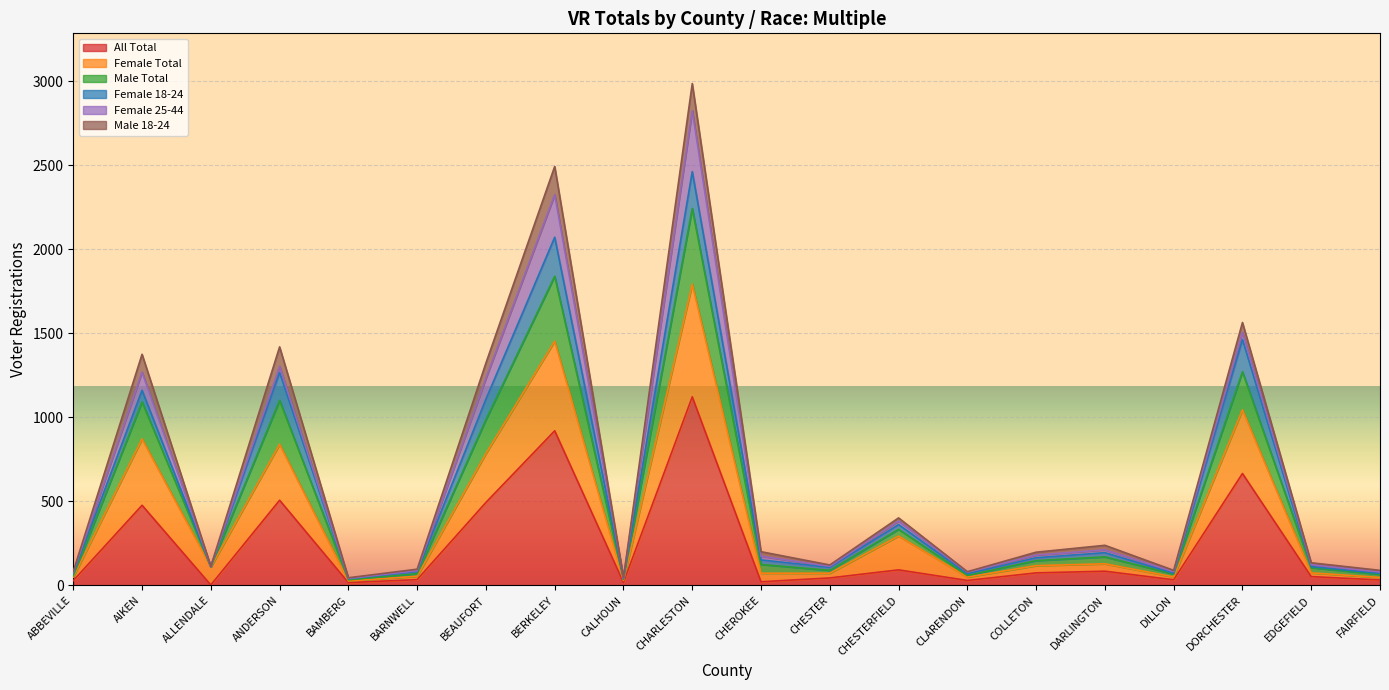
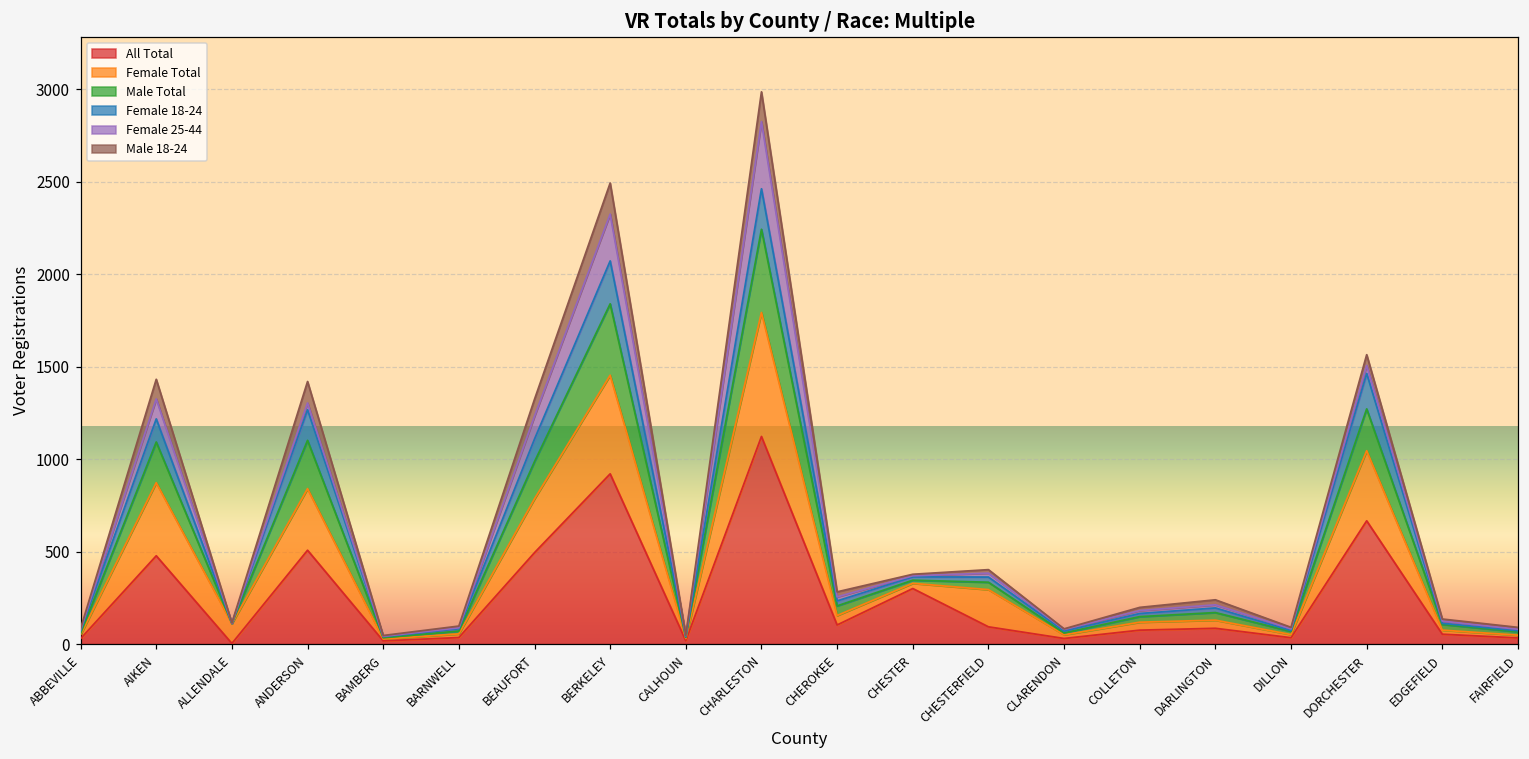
  {
    "All Total": {
      "ABBEVILLE": 30,
      "AIKEN": 480,
      "ALLENDALE": 0,
      "ANDERSON": 510,
      "BARNWELL": 40,
      "BEAUFORT": 490,
      "BERKELEY": 920,
      "CHARLESTON": 1120,
-     "CHEROKEE": 20,
-     "CHESTER": 50,
+     "CHEROKEE": 100,
+     "CHESTER": 300,
      "CHESTERFIELD": 90,
      "CLARENDON": 30,
      "COLLETON": 80,
      "DARLINGTON": 90,
      "DILLON": 30,
      "DORCHESTER": 670,
      "EDGEFIELD": 50
    },
    "Female Total": {
      "AIKEN": 400,
      "ANDERSON": 330,
      "BEAUFORT": 290,
      "BERKELEY": 530,
      "CHARLESTON": 670,
      "CHEROKEE": 50,
      "CHESTER": 30,
      "CHESTERFIELD": 200,
      "COLLETON": 40,
      "DARLINGTON": 40,
      "DILLON": 20,
      "DORCHESTER": 380,
      "EDGEFIELD": 20
    },
    "Male Total": {
      "AIKEN": 220,
      "ANDERSON": 260,
      "BEAUFORT": 200,
      "BERKELEY": 390,
      "CHARLESTON": 450,
      "CHEROKEE": 50,
      "CHESTER": 20,
      "CHESTERFIELD": 40,
      "COLLETON": 30,
      "DARLINGTON": 40,
      "DORCHESTER": 230
    },
    "Female 18-24": {
-     "AIKEN": 70,
+     "AIKEN": 130,
      "ANDERSON": 170,
      "BEAUFORT": 120,
      "BERKELEY": 230,
      "CHARLESTON": 220,
      "CHEROKEE": 30,
      "CHESTERFIELD": 30,
      "COLLETON": 20,
      "DARLINGTON": 30,
      "DORCHESTER": 190
    },
    "Female 25-44": {
      "AIKEN": 110,
      "ANDERSON": 40,
      "BEAUFORT": 120,
      "BERKELEY": 250,
      "CHARLESTON": 360,
      "CHEROKEE": 20,
      "CHESTERFIELD": 20,
      "COLLETON": 20,
      "DARLINGTON": 20,
      "DORCHESTER": 40
    },
    "Male 18-24": {
      "AIKEN": 110,
      "ANDERSON": 120,
      "BEAUFORT": 90,
      "BERKELEY": 170,
      "CHARLESTON": 160,
      "CHEROKEE": 30,
      "CHESTERFIELD": 20,
      "COLLETON": 20,
      "DARLINGTON": 30,
      "DORCHESTER": 60
    }
  }
